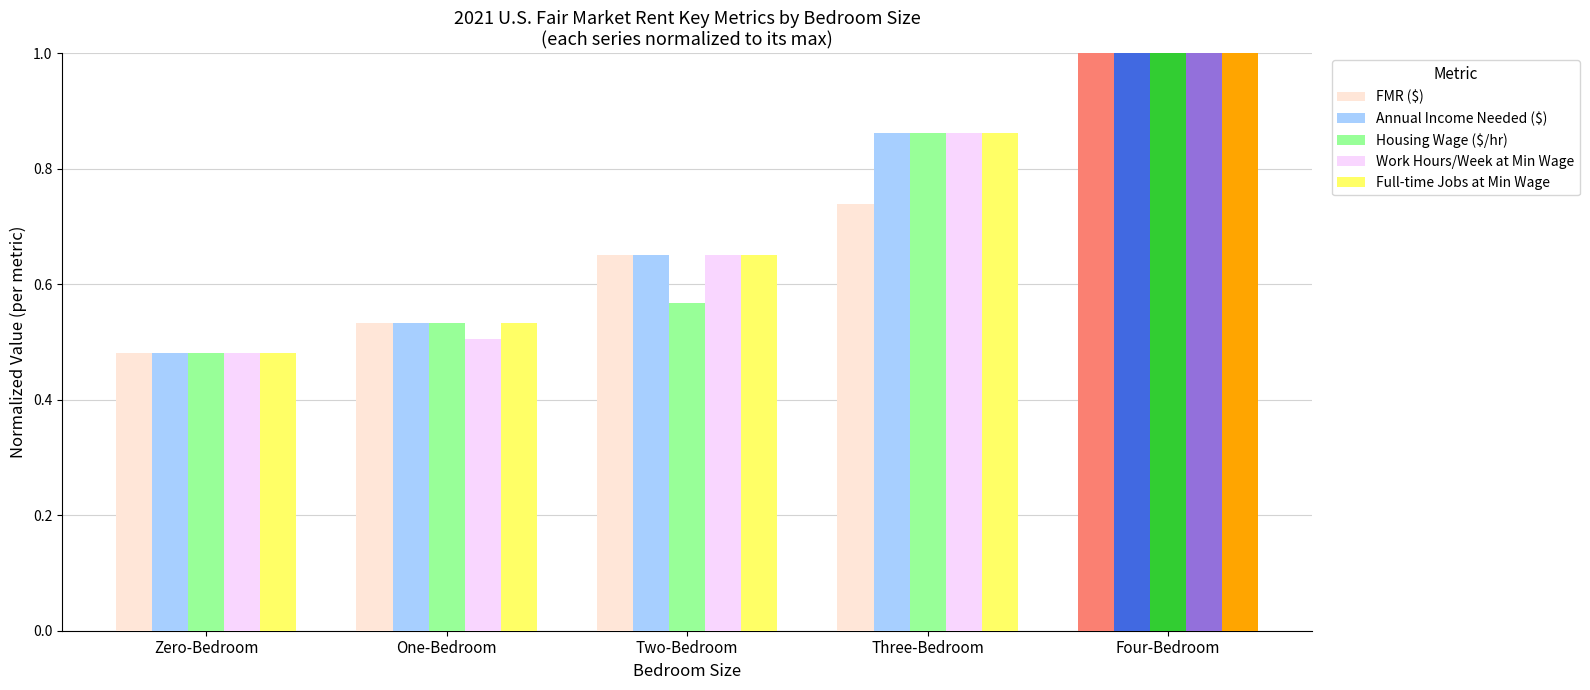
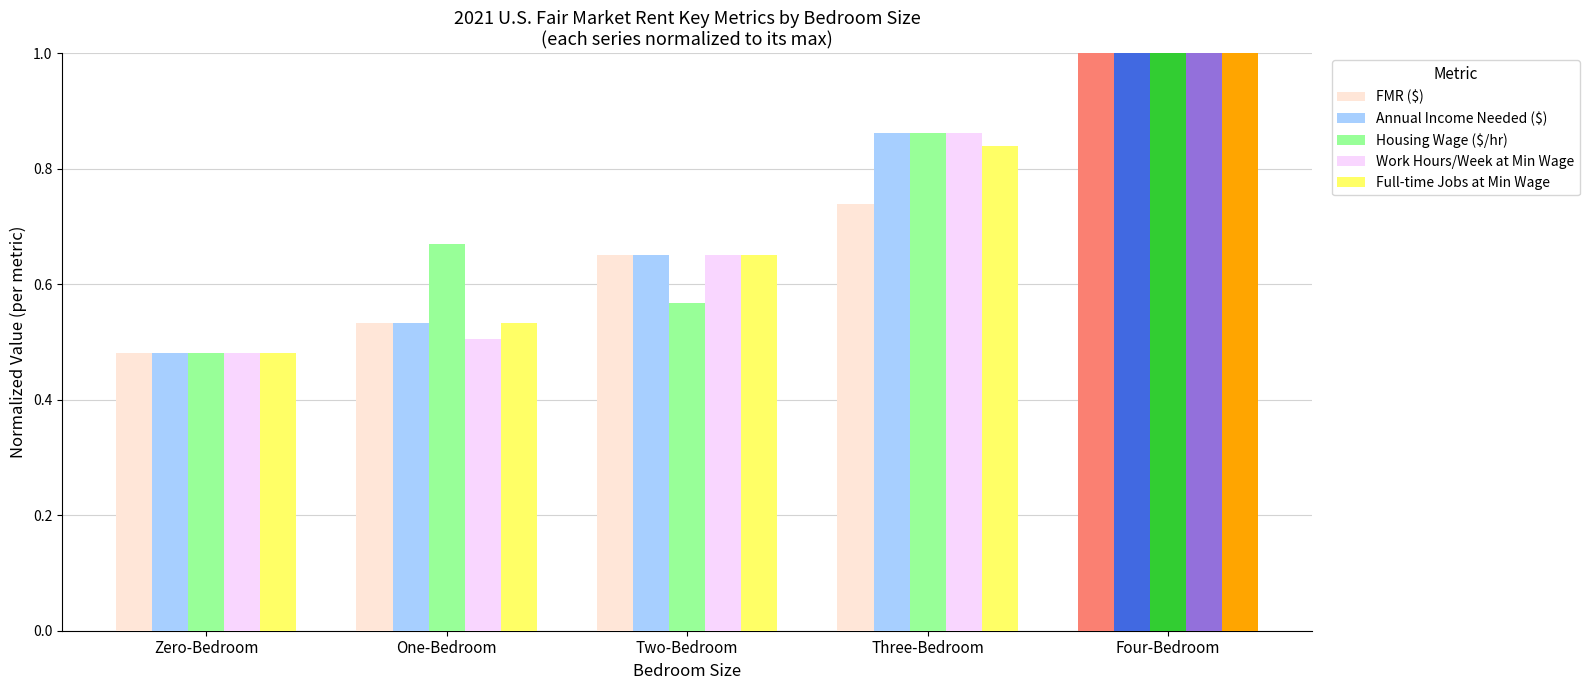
  {
    "Annual Income Needed ($)": {
      "Zero-Bedroom": 0.48,
      "One-Bedroom": 0.53,
      "Two-Bedroom": 0.65,
      "Three-Bedroom": 0.86,
      "Four-Bedroom": 1.00
    },
    "Housing Wage ($/hr)": {
      "Zero-Bedroom": 0.48,
-     "One-Bedroom": 0.53,
+     "One-Bedroom": 0.67,
      "Two-Bedroom": 0.57,
      "Three-Bedroom": 0.86,
      "Four-Bedroom": 1.00
    },
    "Full-time Jobs at Min Wage": {
      "Zero-Bedroom": 0.48,
      "One-Bedroom": 0.53,
      "Two-Bedroom": 0.65,
-     "Three-Bedroom": 0.86,
+     "Three-Bedroom": 0.84,
      "Four-Bedroom": 1.00
    }
  }
